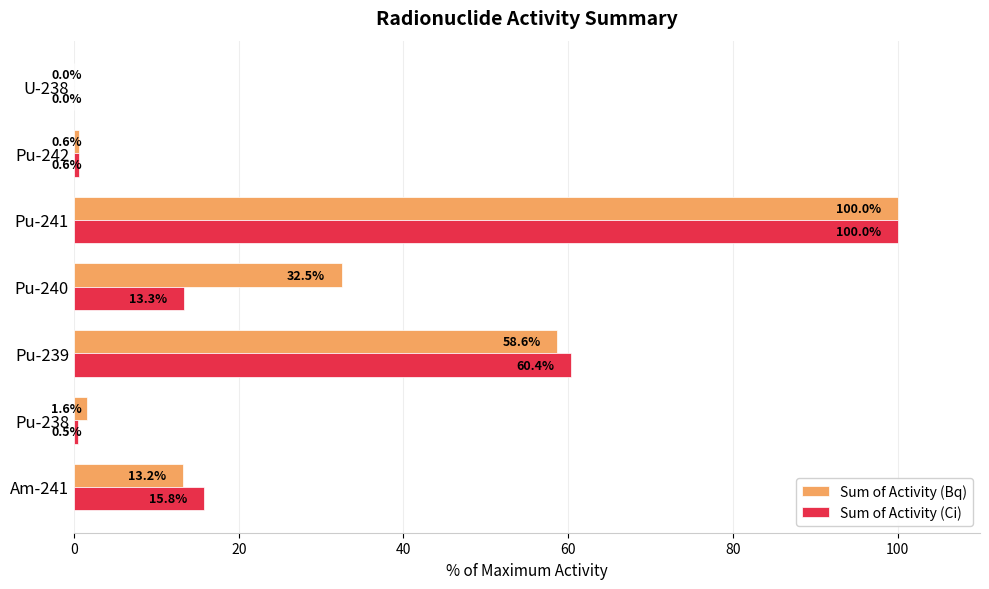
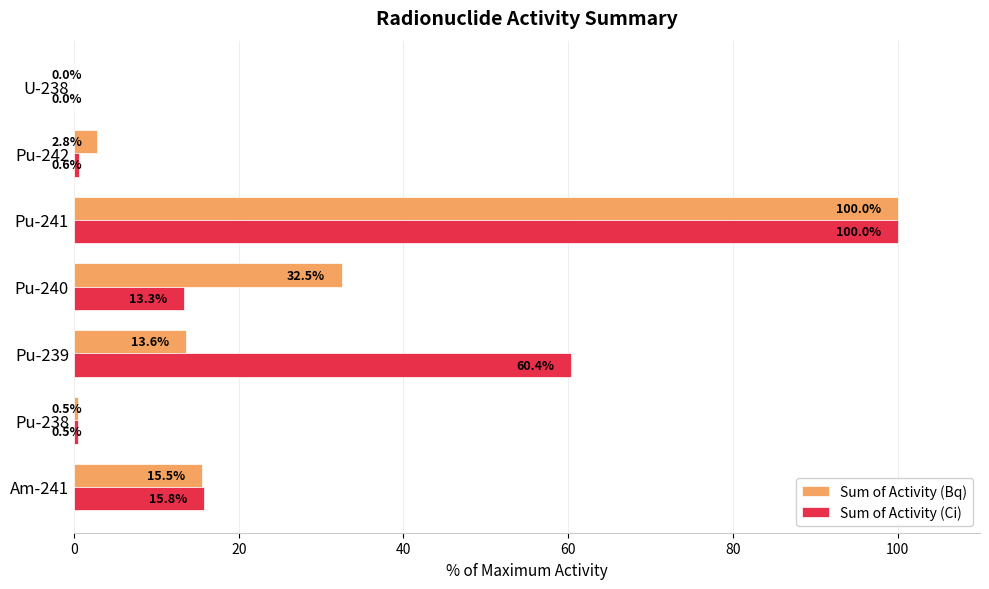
  {
    "Sum of Activity (Bq)": {
      "U-238": "0.0%",
-     "Pu-242": "0.6%",
+     "Pu-242": "2.8%",
      "Pu-241": "100.0%",
      "Pu-240": "32.5%",
-     "Pu-239": "58.6%",
-     "Pu-238": "1.6%",
-     "Am-241": "13.2%"
+     "Pu-239": "13.6%",
+     "Pu-238": "0.5%",
+     "Am-241": "15.5%"
    },
    "Sum of Activity (Ci)": {
      "U-238": "0.0%",
      "Pu-242": "0.6%",
      "Pu-241": "100.0%",
      "Pu-240": "13.3%",
      "Pu-239": "60.4%",
      "Pu-238": "0.5%",
      "Am-241": "15.8%"
    }
  }
